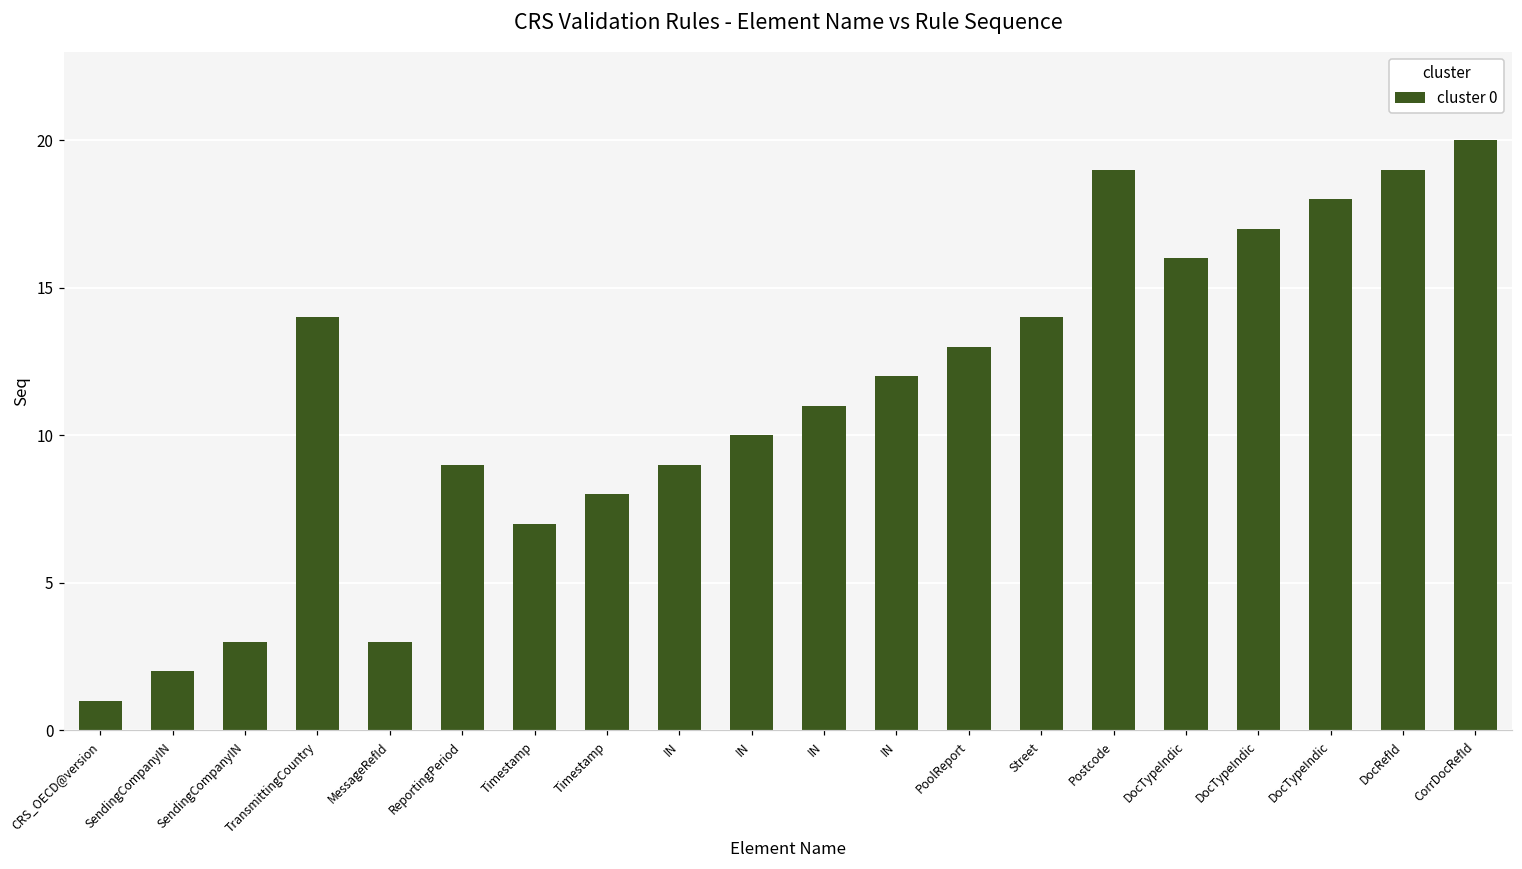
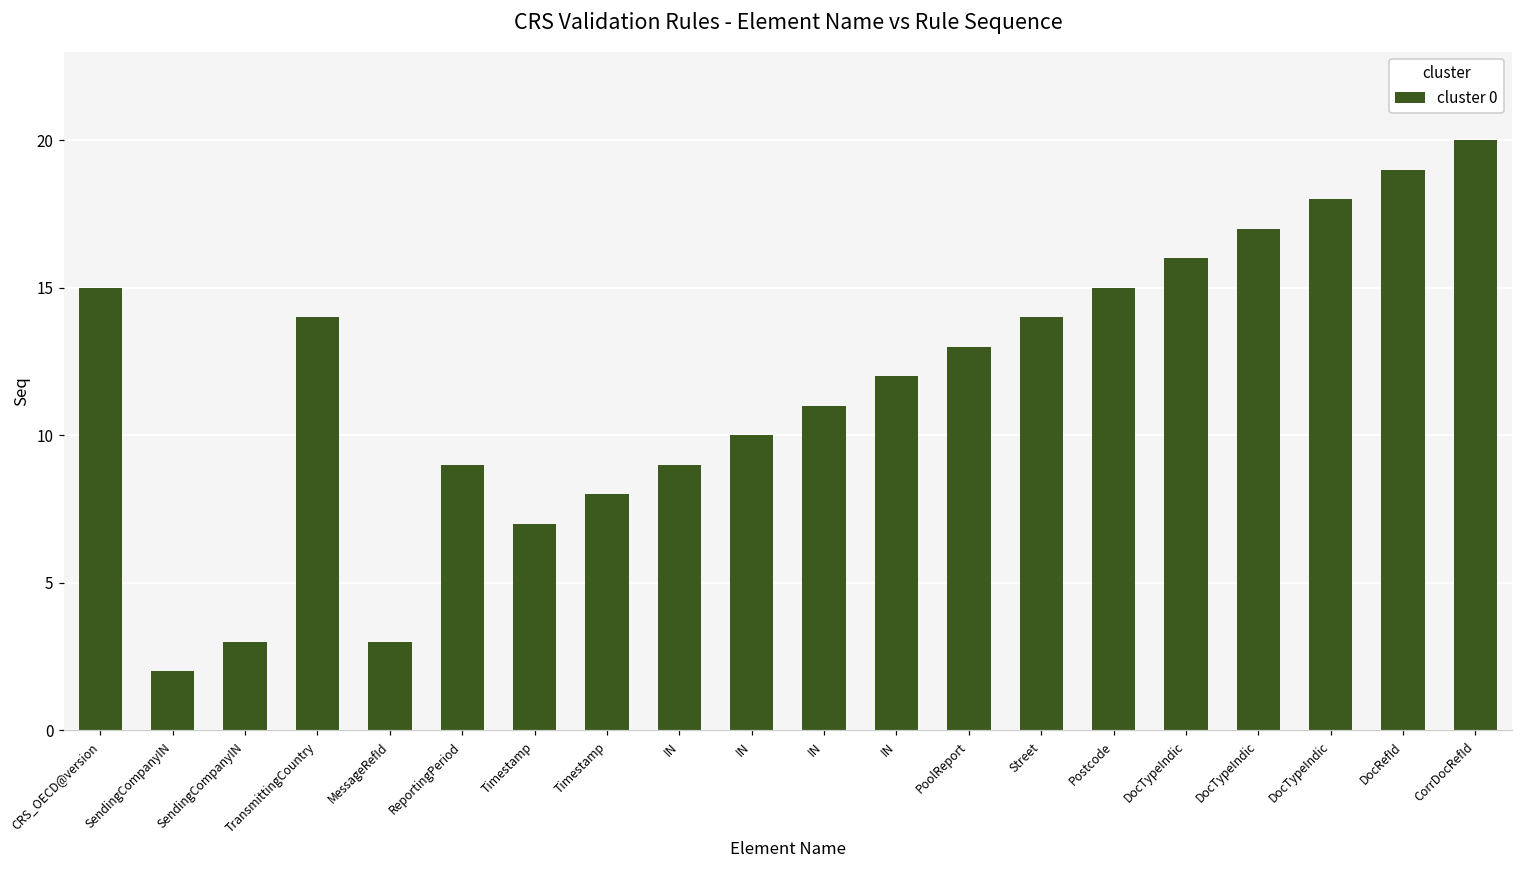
  {
-   "CRS_OECD@version": 1,
+   "CRS_OECD@version": 15,
    "TransmittingCountry": 14,
    "MessageRefId": 3,
    "ReportingPeriod": 9,
    "PoolReport": 13,
    "Street": 14,
-   "Postcode": 19,
+   "Postcode": 15,
    "DocRefId": 19,
    "CorrDocRefId": 20
  }
